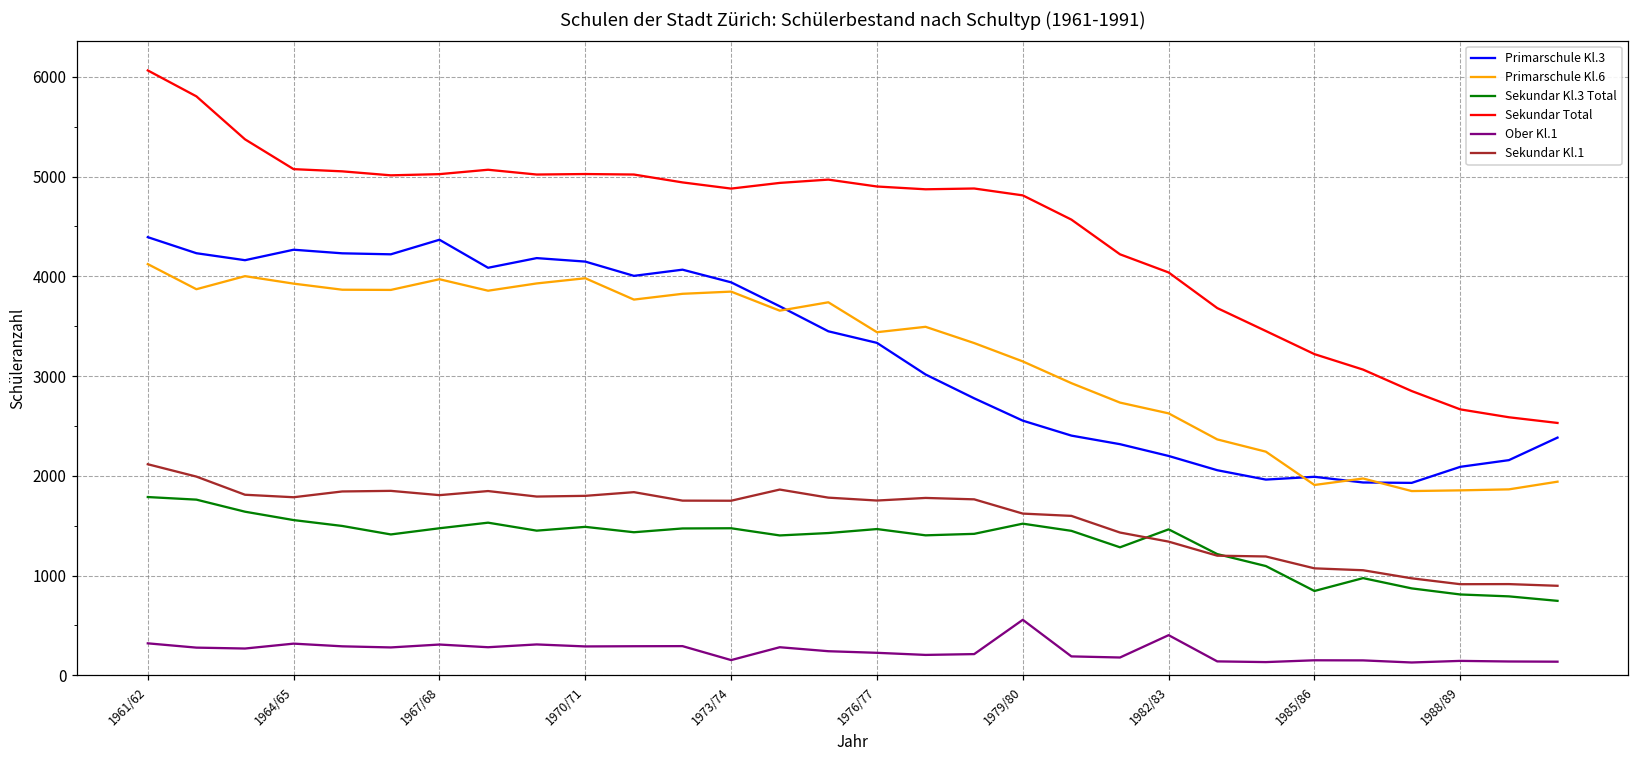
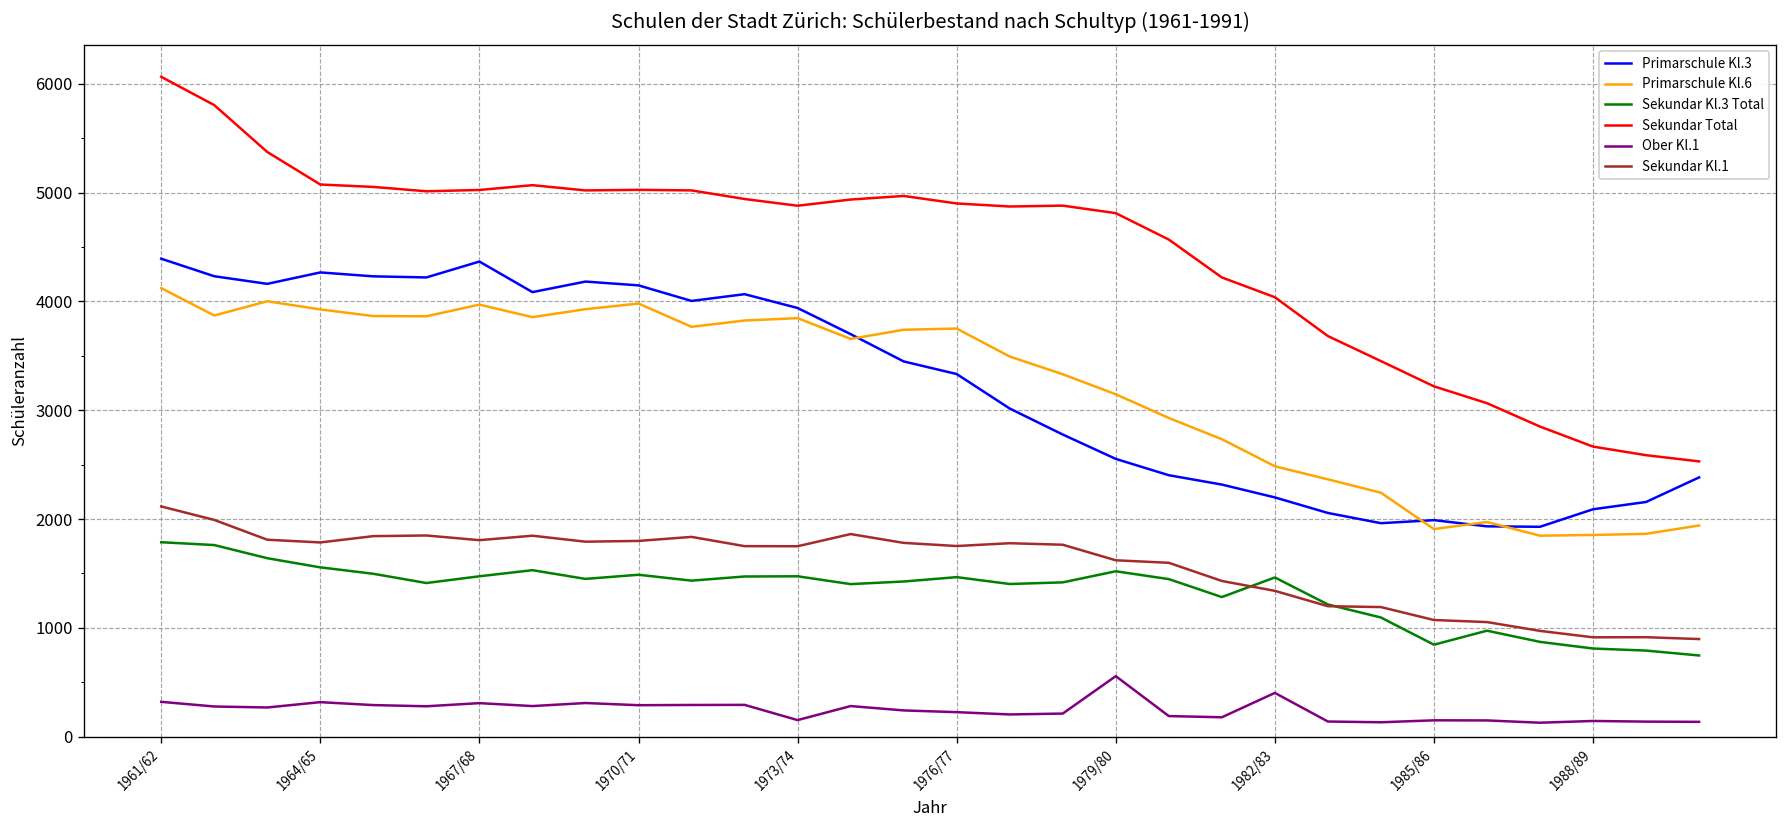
  {
    "Primarschule Kl.3": {
      "1961/62": 4400,
      "1964/65": 4300,
      "1967/68": 4400,
      "1970/71": 4100,
      "1973/74": 3900,
      "1976/77": 3300,
      "1979/80": 2600,
      "1982/83": 2200,
      "1985/86": 2000,
      "1988/89": 2100
    },
    "Primarschule Kl.6": {
      "1961/62": 4100,
      "1964/65": 3900,
      "1967/68": 4000,
      "1970/71": 4000,
      "1973/74": 3800,
-     "1976/77": 3400,
+     "1976/77": 3800,
      "1979/80": 3100,
-     "1982/83": 2600,
+     "1982/83": 2500,
      "1985/86": 1900,
      "1988/89": 1900
    },
    "Sekundar Kl.3 Total": {
      "1961/62": 1800,
      "1964/65": 1600,
      "1967/68": 1500,
      "1970/71": 1500,
      "1973/74": 1500,
      "1976/77": 1500,
      "1979/80": 1500,
      "1982/83": 1500,
      "1985/86": 800,
      "1988/89": 800
    },
    "Sekundar Total": {
      "1961/62": 6100,
      "1964/65": 5100,
      "1967/68": 5000,
      "1970/71": 5000,
      "1973/74": 4900,
      "1976/77": 4900,
      "1979/80": 4800,
      "1982/83": 4000,
      "1985/86": 3200,
      "1988/89": 2700
    },
    "Ober Kl.1": {
      "1961/62": 300,
      "1964/65": 300,
      "1967/68": 300,
      "1970/71": 300,
      "1973/74": 200,
      "1976/77": 200,
      "1979/80": 600,
      "1982/83": 400,
      "1985/86": 200,
      "1988/89": 100
    },
    "Sekundar Kl.1": {
      "1961/62": 2100,
      "1964/65": 1800,
      "1967/68": 1800,
      "1970/71": 1800,
      "1973/74": 1800,
      "1976/77": 1800,
      "1979/80": 1600,
      "1982/83": 1300,
      "1985/86": 1100,
      "1988/89": 900
    }
  }
